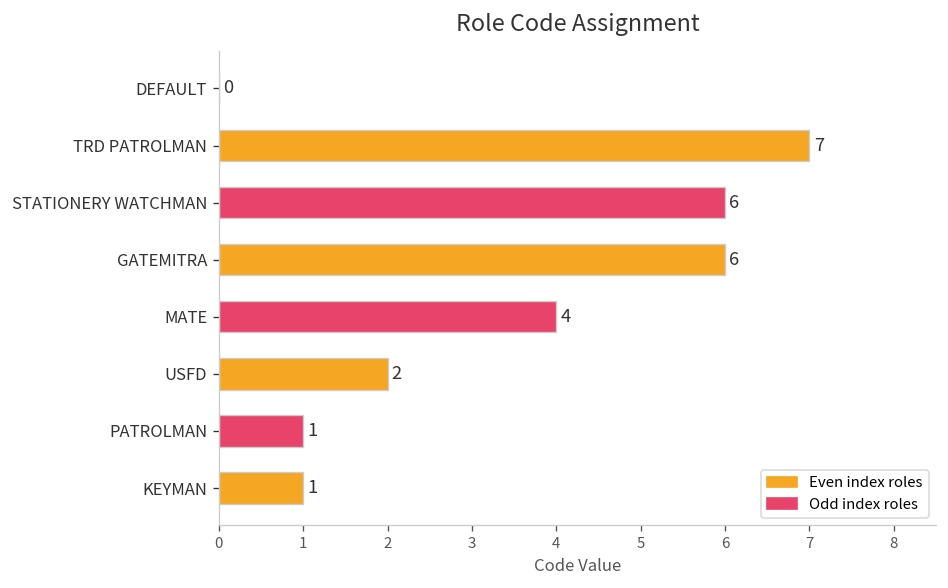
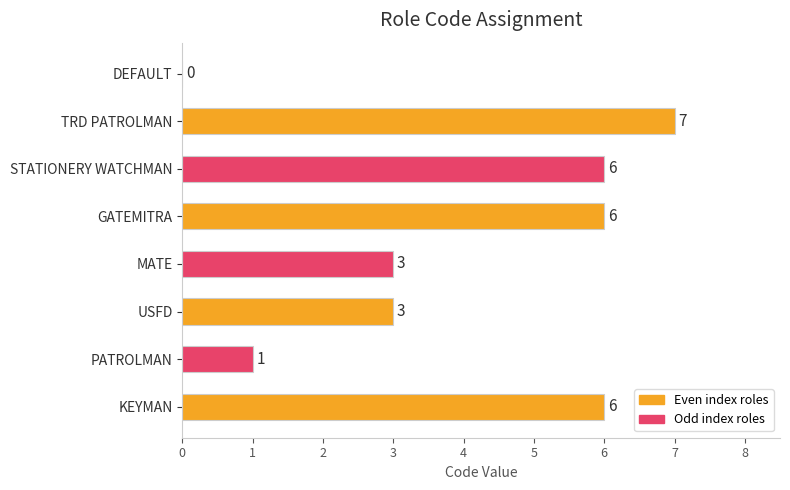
  {
    "DEFAULT": 0,
    "TRD PATROLMAN": 7,
    "STATIONERY WATCHMAN": 6,
    "GATEMITRA": 6,
-   "MATE": 4,
-   "USFD": 2,
+   "MATE": 3,
+   "USFD": 3,
    "PATROLMAN": 1,
-   "KEYMAN": 1
+   "KEYMAN": 6
  }
